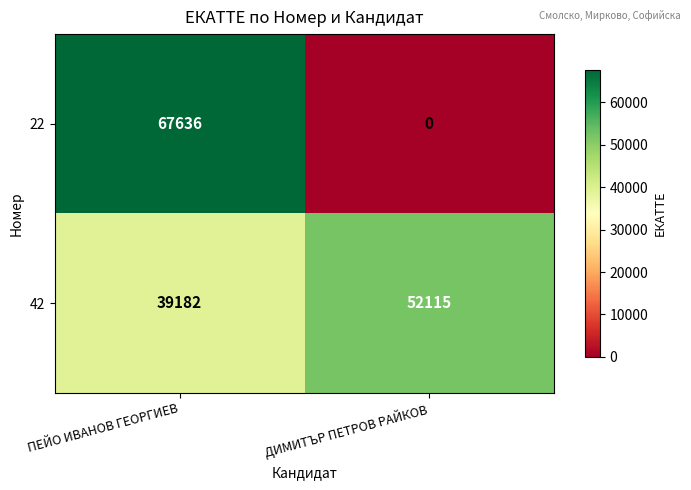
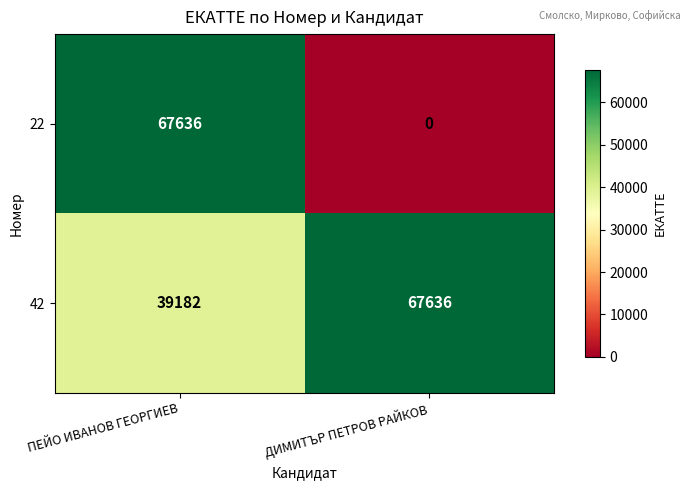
  {
    "22": {
      "ПЕЙО ИВАНОВ ГЕОРГИЕВ": 67636,
      "ДИМИТЪР ПЕТРОВ РАЙКОВ": 0
    },
    "42": {
      "ПЕЙО ИВАНОВ ГЕОРГИЕВ": 39182,
-     "ДИМИТЪР ПЕТРОВ РАЙКОВ": 52115
+     "ДИМИТЪР ПЕТРОВ РАЙКОВ": 67636
    }
  }
